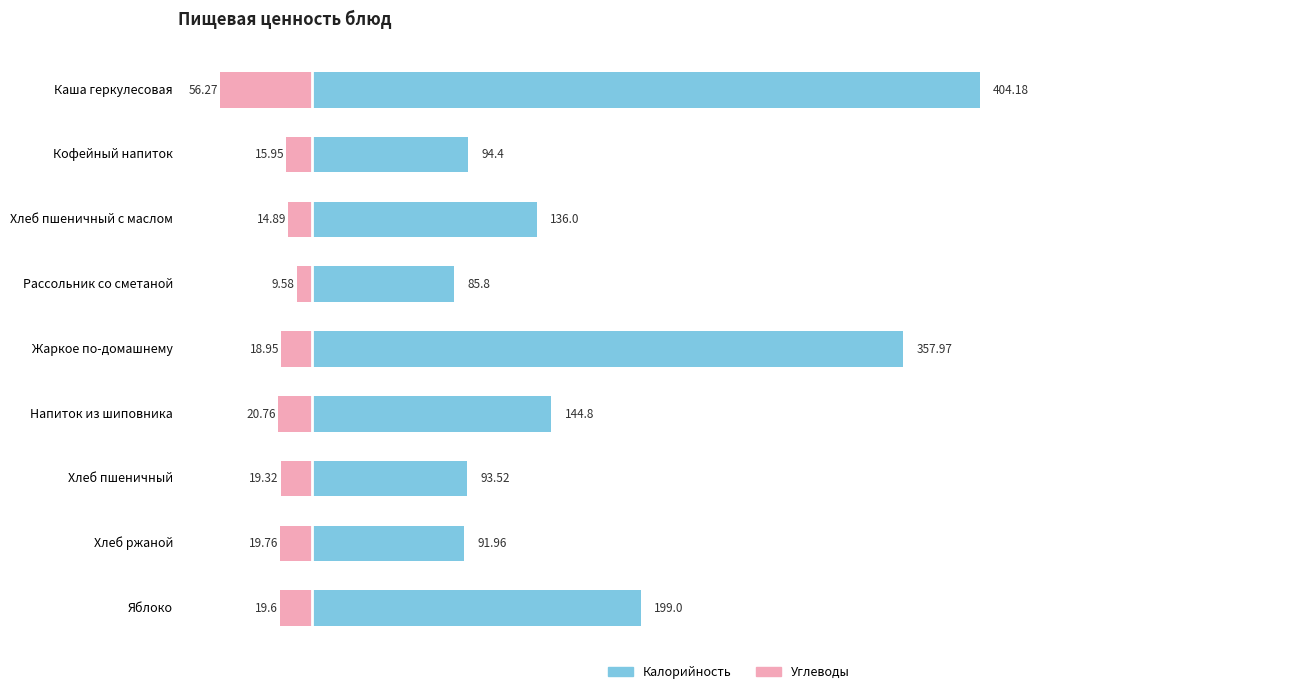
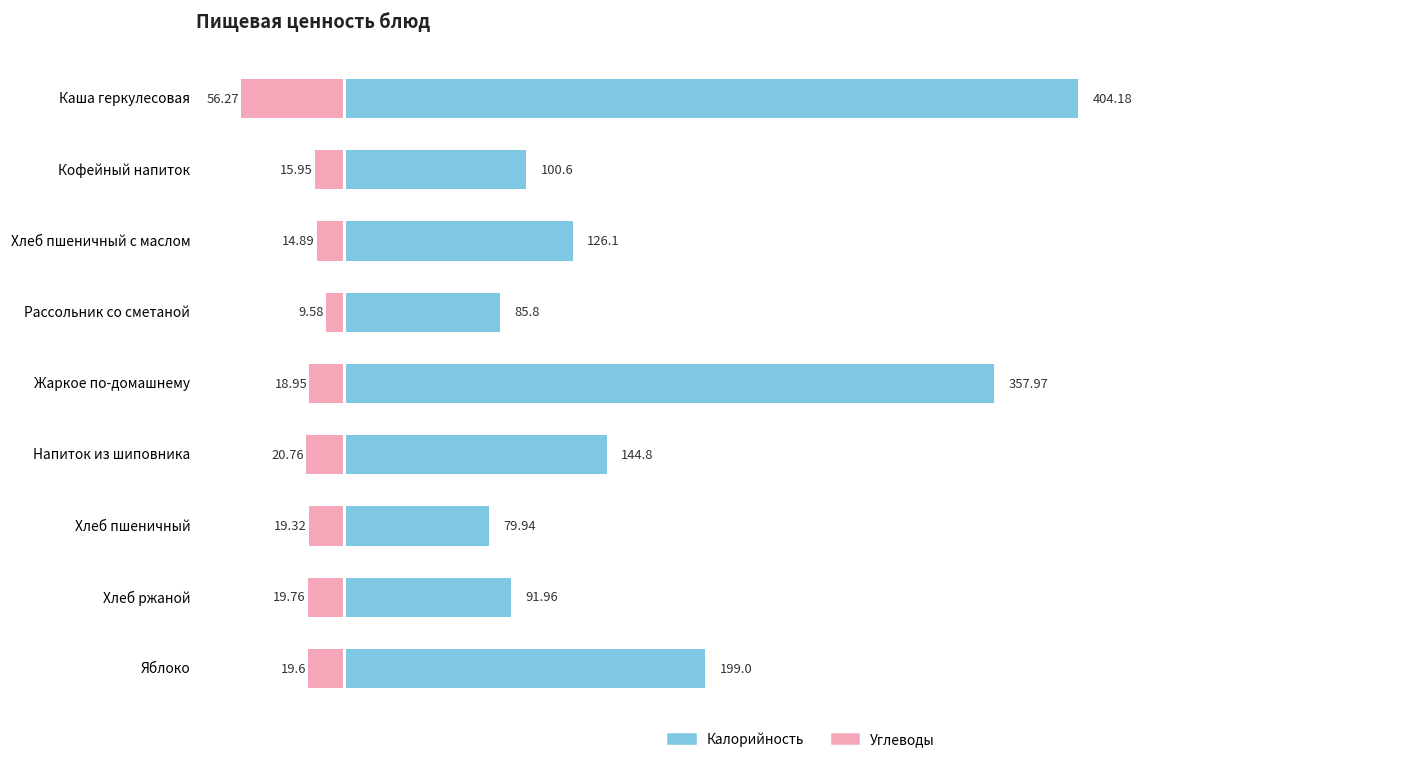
  {
    "Калорийность": {
      "Каша геркулесовая": 404.18,
-     "Кофейный напиток": 94.4,
-     "Хлеб пшеничный с маслом": 136.0,
+     "Кофейный напиток": 100.6,
+     "Хлеб пшеничный с маслом": 126.1,
      "Рассольник со сметаной": 85.8,
      "Жаркое по-домашнему": 357.97,
      "Напиток из шиповника": 144.8,
-     "Хлеб пшеничный": 93.52,
+     "Хлеб пшеничный": 79.94,
      "Хлеб ржаной": 91.96,
      "Яблоко": 199.0
    }
  }
